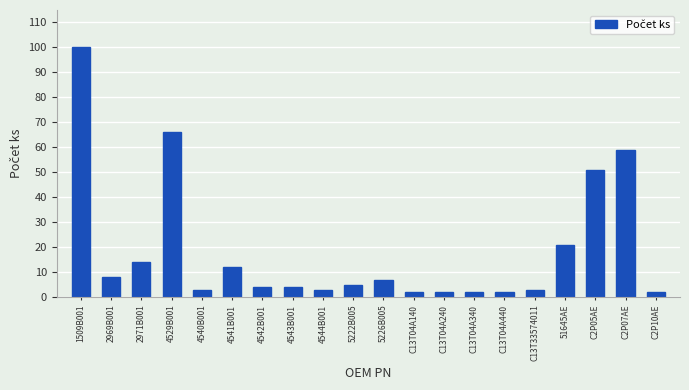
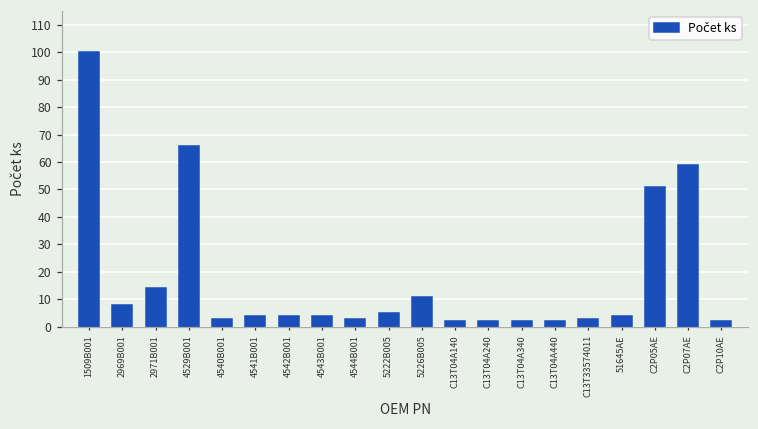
  {
    "1509B001": 100,
    "2969B001": 8,
    "2971B001": 14,
    "4529B001": 66,
    "4540B001": 3,
-   "4541B001": 12,
+   "4541B001": 4,
    "4542B001": 4,
    "4543B001": 4,
    "4544B001": 3,
    "5222B005": 5,
-   "5226B005": 7,
+   "5226B005": 11,
    "C13T04A140": 2,
    "C13T04A240": 2,
    "C13T04A340": 2,
    "C13T04A440": 2,
    "C13T33574011": 3,
-   "51645AE": 21,
+   "51645AE": 4,
    "C2P05AE": 51,
    "C2P07AE": 59,
    "C2P10AE": 2
  }
